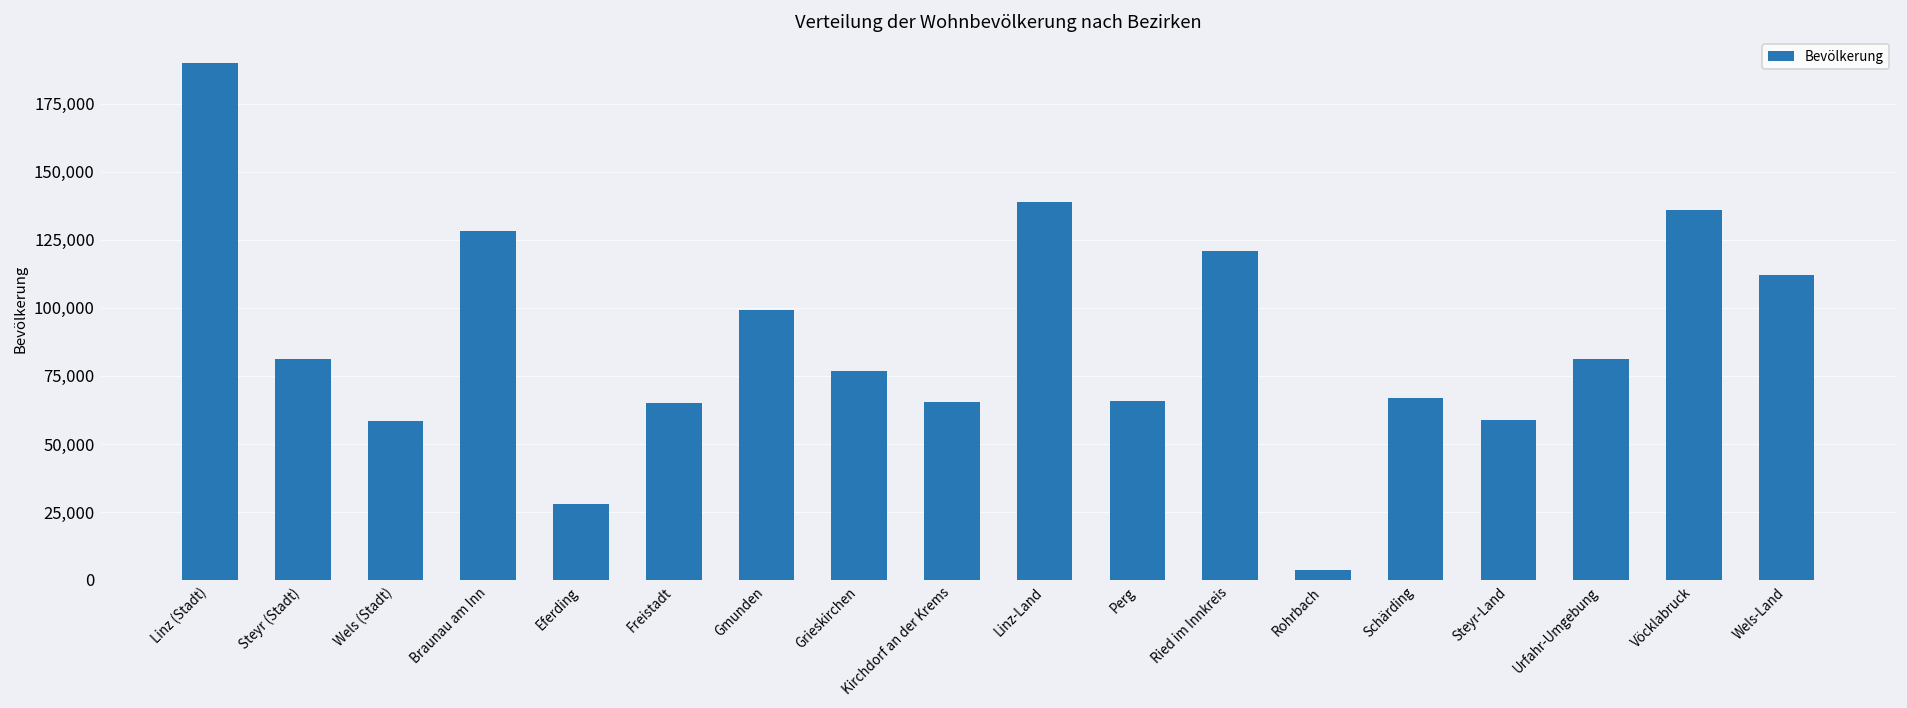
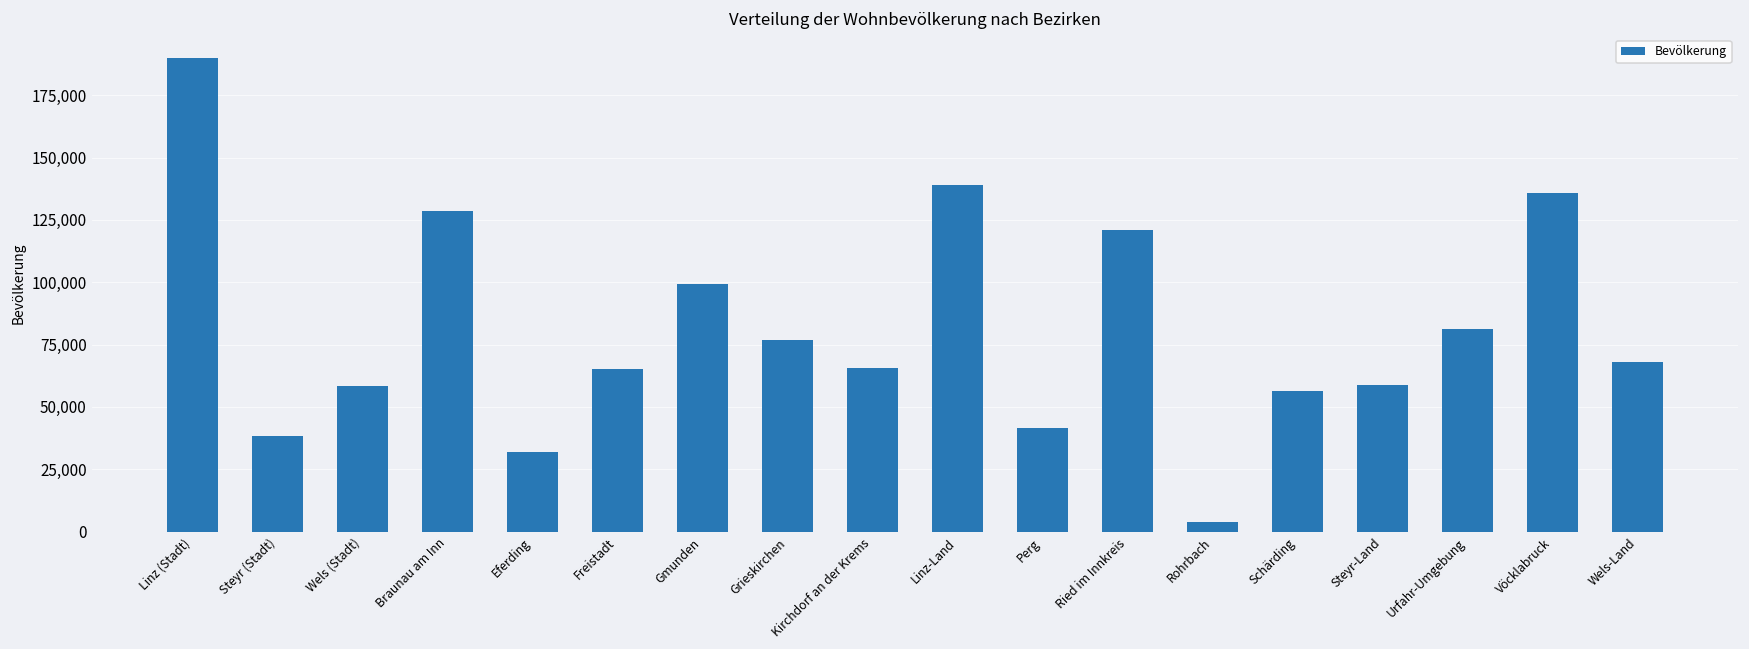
  {
    "Linz (Stadt)": "190,000",
-   "Steyr (Stadt)": "81,000",
+   "Steyr (Stadt)": "38,000",
    "Wels (Stadt)": "59,000",
    "Braunau am Inn": "128,000",
-   "Eferding": "28,000",
+   "Eferding": "32,000",
    "Freistadt": "65,000",
    "Gmunden": "99,000",
    "Grieskirchen": "77,000",
    "Kirchdorf an der Krems": "65,000",
    "Linz-Land": "139,000",
-   "Perg": "66,000",
+   "Perg": "42,000",
    "Ried im Innkreis": "121,000",
    "Rohrbach": "4,000",
-   "Schärding": "67,000",
+   "Schärding": "56,000",
    "Steyr-Land": "59,000",
    "Urfahr-Umgebung": "81,000",
    "Vöcklabruck": "136,000",
-   "Wels-Land": "112,000"
+   "Wels-Land": "68,000"
  }
